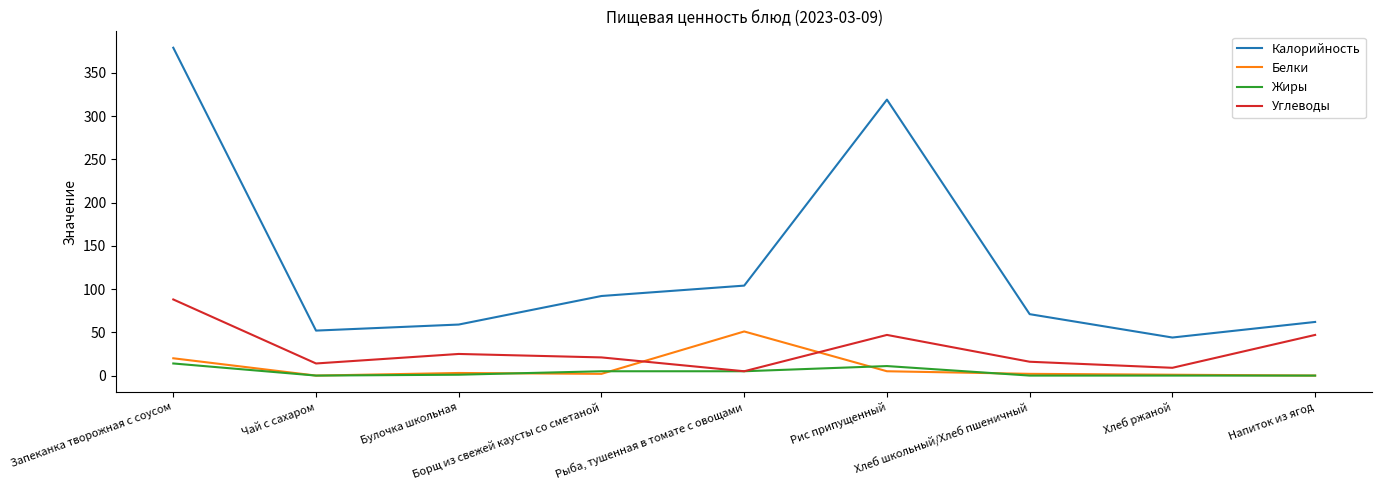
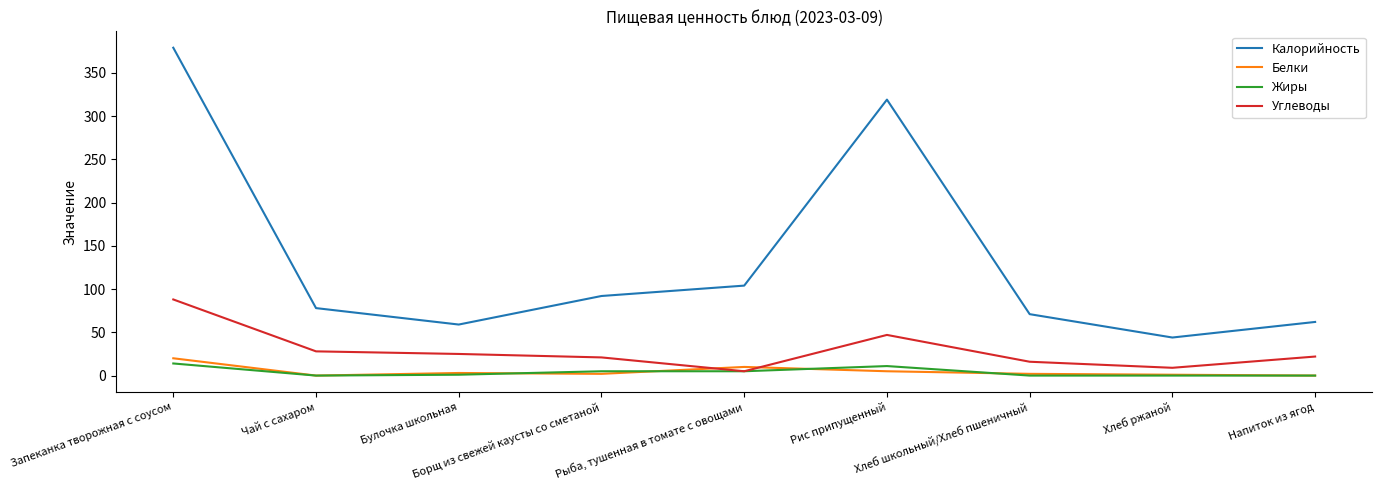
  {
    "Калорийность": {
      "Запеканка творожная с соусом": 380,
-     "Чай с сахаром": 50,
+     "Чай с сахаром": 80,
      "Булочка школьная": 60,
      "Борщ из свежей каусты со сметаной": 90,
      "Рыба, тушенная в томате с овощами": 100,
      "Рис припущенный": 320,
      "Хлеб школьный/Хлеб пшеничный": 70,
      "Хлеб ржаной": 40,
      "Напиток из ягод": 60
    },
    "Белки": {
      "Запеканка творожная с соусом": 20,
      "Борщ из свежей каусты со сметаной": 0,
-     "Рыба, тушенная в томате с овощами": 50,
+     "Рыба, тушенная в томате с овощами": 10,
      "Рис припущенный": 10
    },
    "Жиры": {
      "Запеканка творожная с соусом": 10,
      "Борщ из свежей каусты со сметаной": 10,
      "Рис припущенный": 10
    },
    "Углеводы": {
      "Запеканка творожная с соусом": 90,
-     "Чай с сахаром": 10,
+     "Чай с сахаром": 30,
      "Булочка школьная": 30,
      "Борщ из свежей каусты со сметаной": 20,
      "Рис припущенный": 50,
      "Хлеб школьный/Хлеб пшеничный": 20,
      "Хлеб ржаной": 10,
-     "Напиток из ягод": 50
+     "Напиток из ягод": 20
    }
  }
